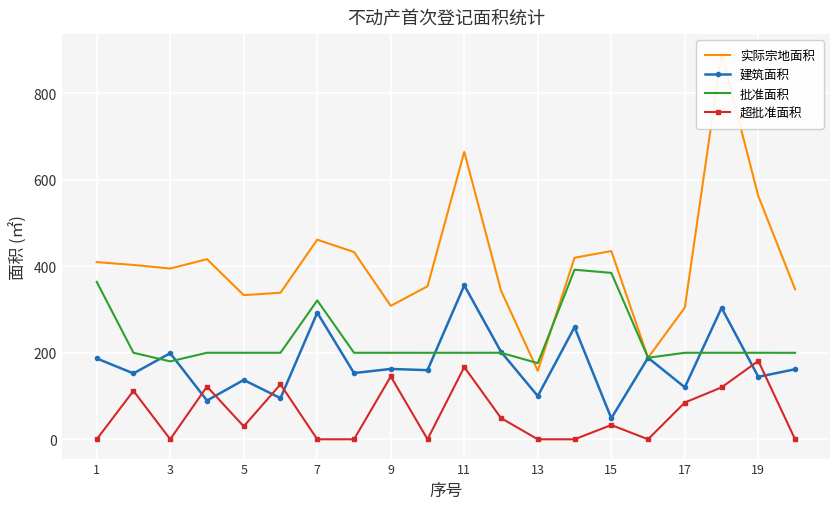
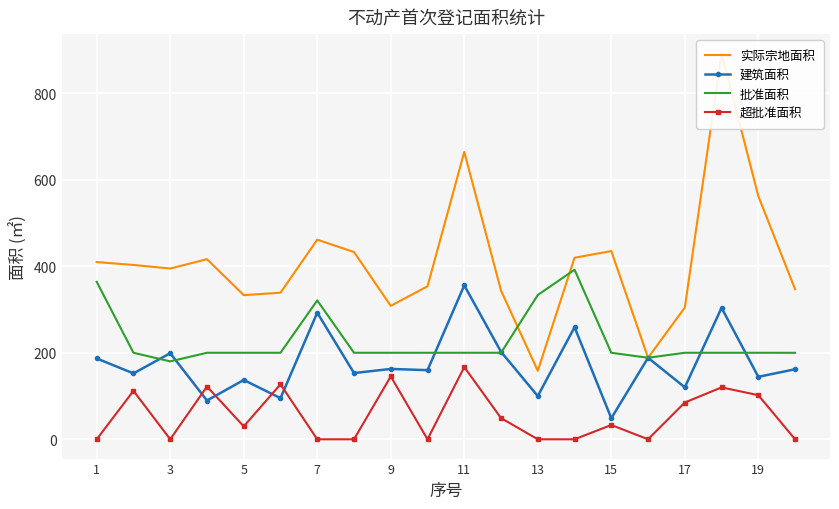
  {
    "实际宗地面积": {
      "1": 410,
      "3": 390,
      "5": 330,
      "7": 460,
      "9": 310,
      "11": 660,
      "13": 160,
      "15": 440,
      "17": 300,
      "19": 560
    },
    "建筑面积": {
      "1": 190,
      "3": 200,
      "5": 140,
      "7": 290,
      "9": 160,
      "11": 360,
      "13": 100,
      "15": 50,
      "17": 120,
      "19": 140
    },
    "批准面积": {
      "1": 360,
      "3": 180,
      "5": 200,
      "7": 320,
      "9": 200,
      "11": 200,
-     "13": 180,
-     "15": 380,
+     "13": 330,
+     "15": 200,
      "17": 200,
      "19": 200
    },
    "超批准面积": {
      "1": 0,
      "3": 0,
      "5": 30,
      "7": 0,
      "9": 150,
      "11": 170,
      "13": 0,
      "15": 30,
      "17": 90,
-     "19": 180
+     "19": 100
    }
  }
